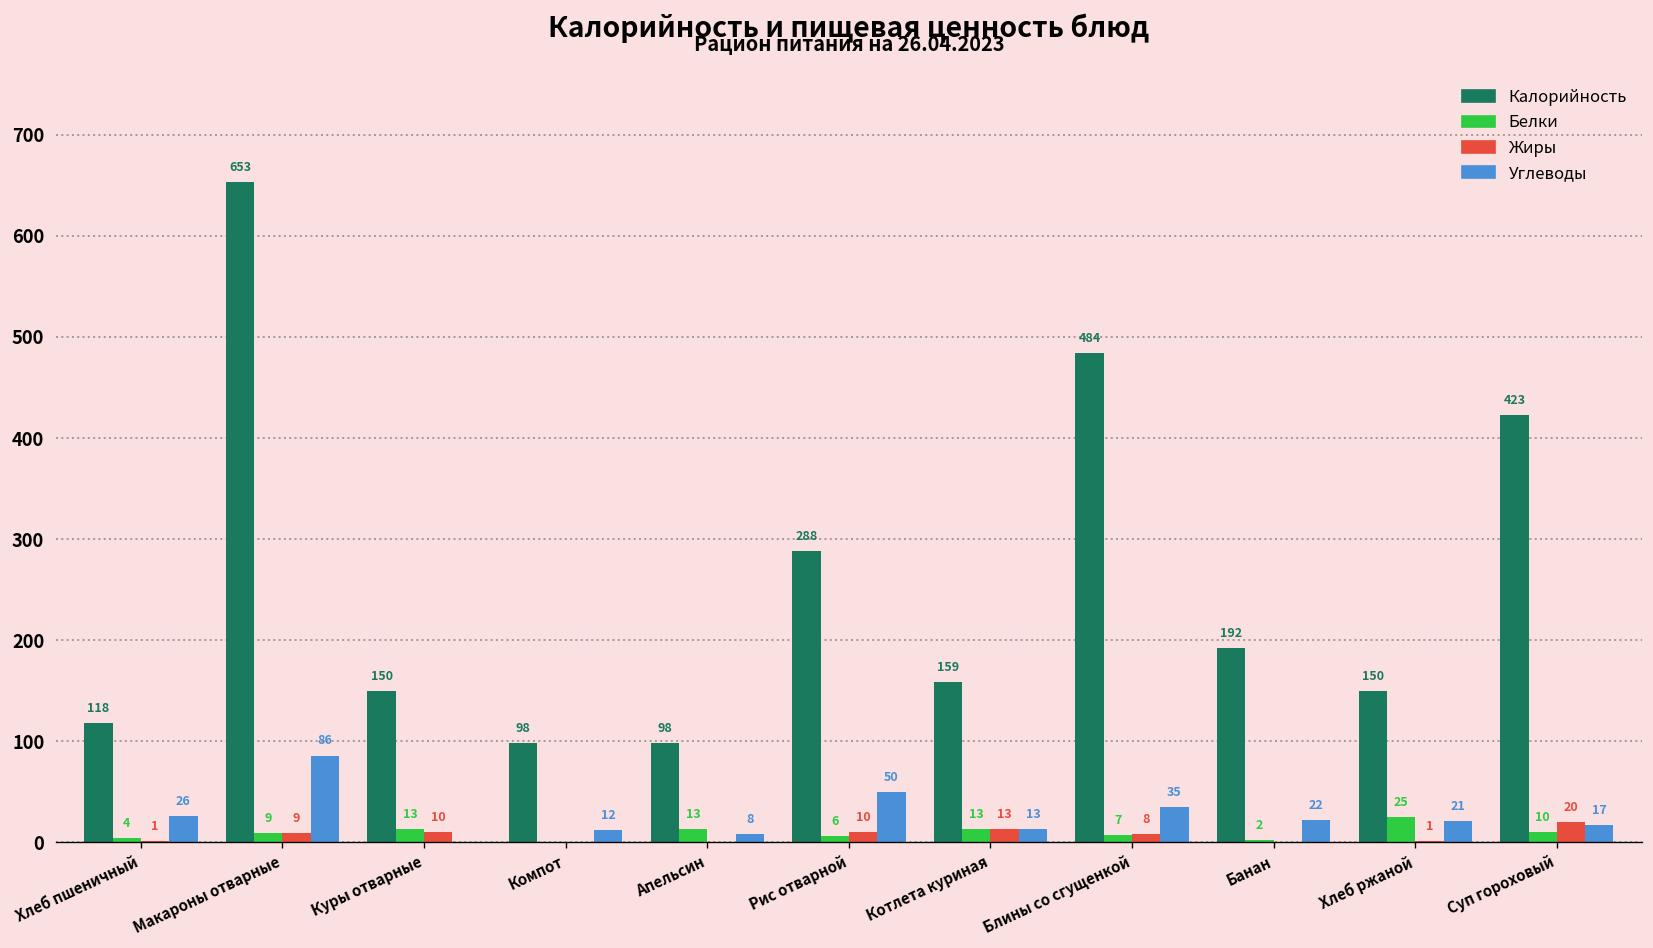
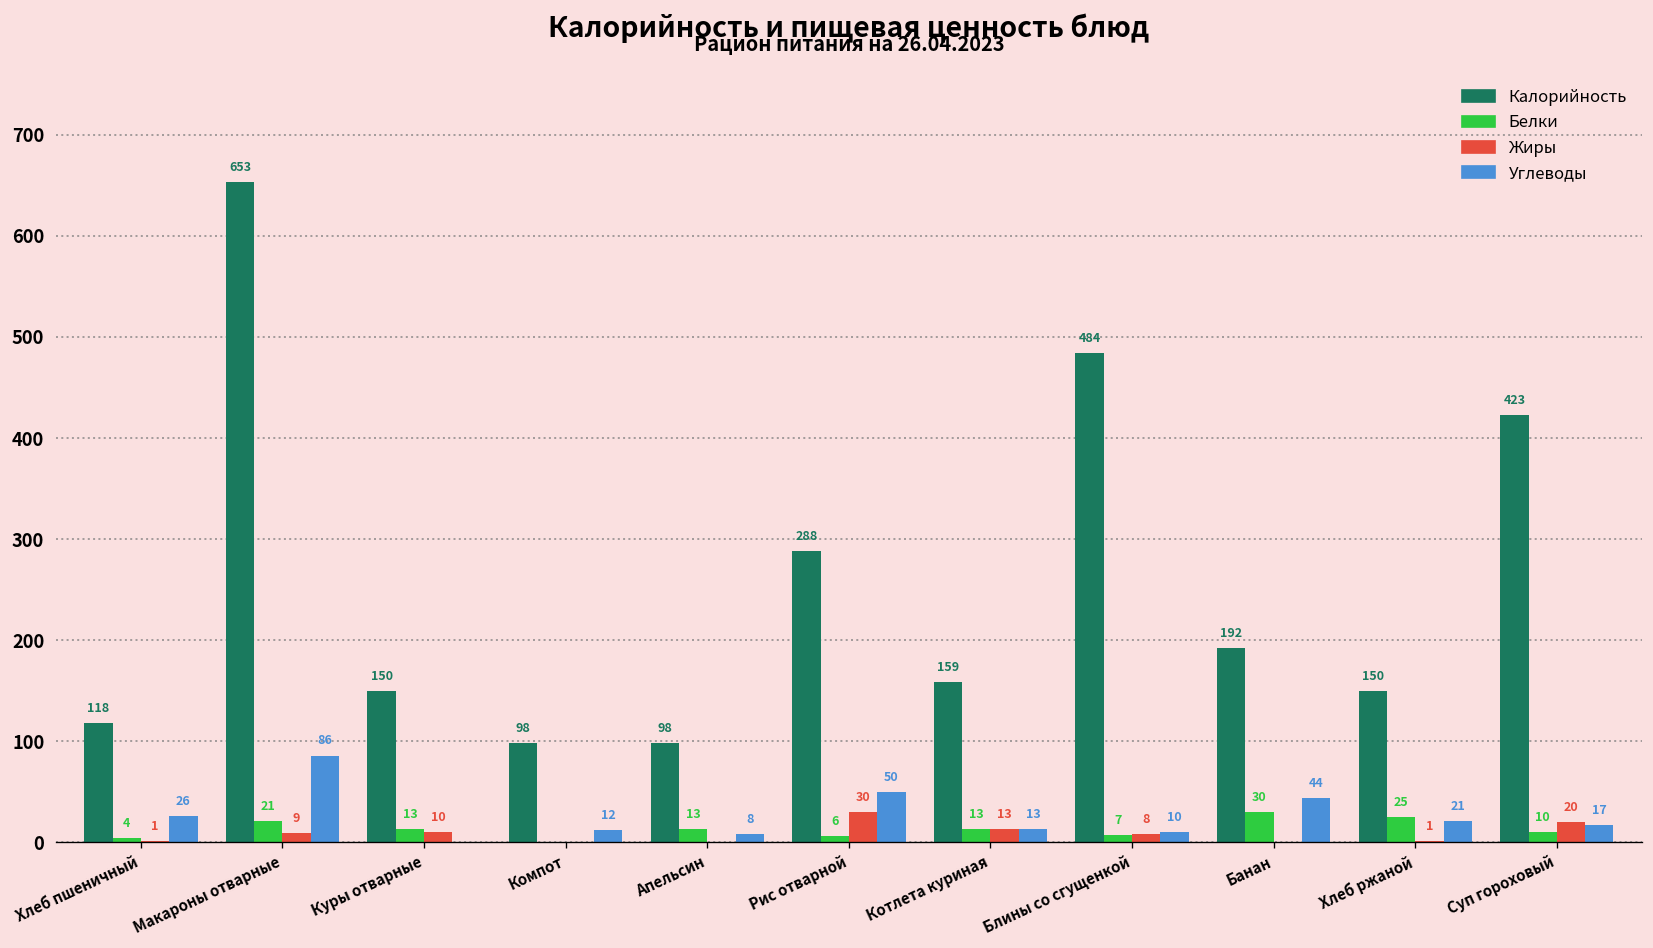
  {
    "Калорийность": {
      "Хлеб пшеничный": 118,
      "Макароны отварные": 653,
      "Куры отварные": 150,
      "Компот": 98,
      "Апельсин": 98,
      "Рис отварной": 288,
      "Котлета куриная": 159,
      "Блины со сгущенкой": 484,
      "Банан": 192,
      "Хлеб ржаной": 150,
      "Суп гороховый": 423
    },
    "Белки": {
      "Хлеб пшеничный": 4,
-     "Макароны отварные": 9,
+     "Макароны отварные": 21,
      "Куры отварные": 13,
      "Апельсин": 13,
      "Рис отварной": 6,
      "Котлета куриная": 13,
      "Блины со сгущенкой": 7,
-     "Банан": 2,
+     "Банан": 30,
      "Хлеб ржаной": 25,
      "Суп гороховый": 10
    },
    "Жиры": {
      "Хлеб пшеничный": 1,
      "Макароны отварные": 9,
      "Куры отварные": 10,
-     "Рис отварной": 10,
+     "Рис отварной": 30,
      "Котлета куриная": 13,
      "Блины со сгущенкой": 8,
      "Хлеб ржаной": 1,
      "Суп гороховый": 20
    },
    "Углеводы": {
      "Хлеб пшеничный": 26,
      "Макароны отварные": 86,
      "Компот": 12,
      "Апельсин": 8,
      "Рис отварной": 50,
      "Котлета куриная": 13,
-     "Блины со сгущенкой": 35,
-     "Банан": 22,
+     "Блины со сгущенкой": 10,
+     "Банан": 44,
      "Хлеб ржаной": 21,
      "Суп гороховый": 17
    }
  }
